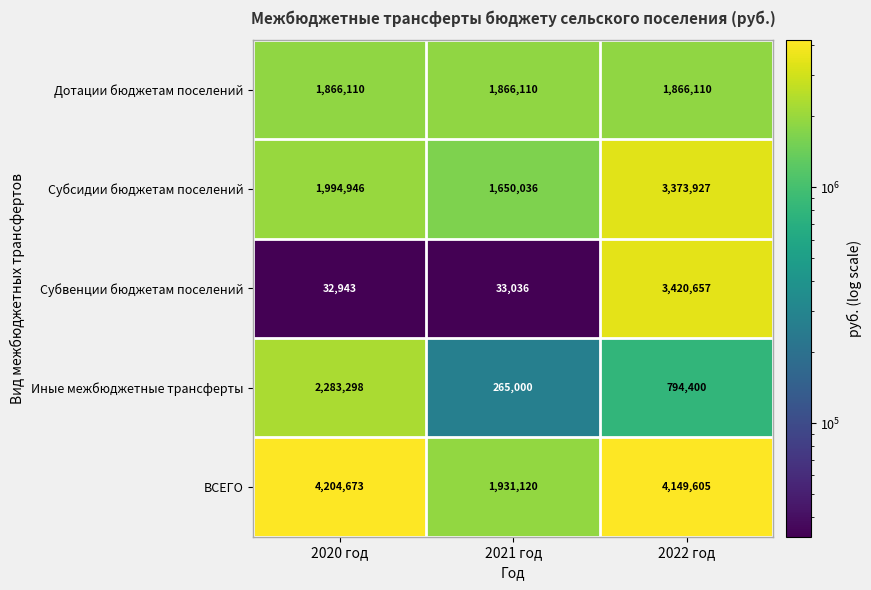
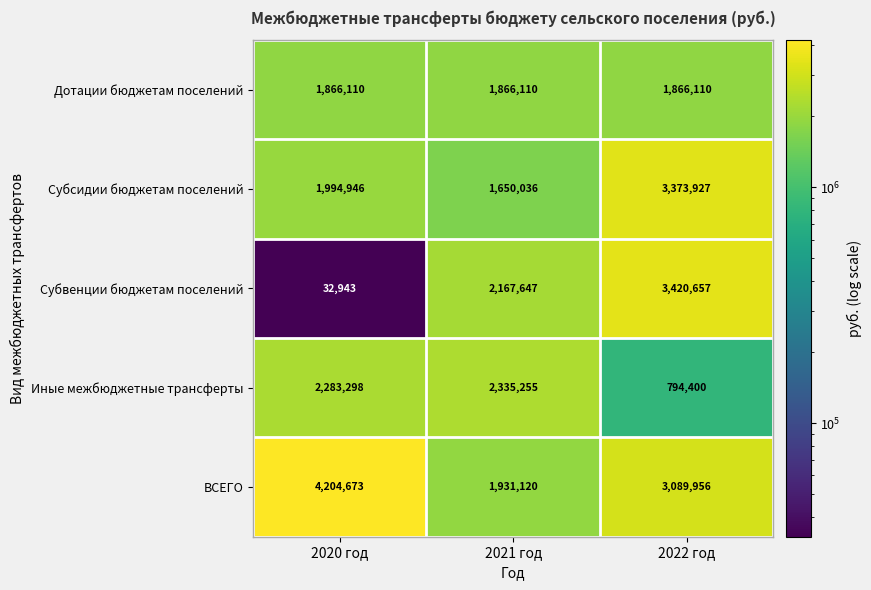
  {
    "Дотации бюджетам поселений": {
      "2020 год": "1,866,110",
      "2021 год": "1,866,110",
      "2022 год": "1,866,110"
    },
    "Субсидии бюджетам поселений": {
      "2020 год": "1,994,946",
      "2021 год": "1,650,036",
      "2022 год": "3,373,927"
    },
    "Субвенции бюджетам поселений": {
      "2020 год": "32,943",
-     "2021 год": "33,036",
+     "2021 год": "2,167,647",
      "2022 год": "3,420,657"
    },
    "Иные межбюджетные трансферты": {
      "2020 год": "2,283,298",
-     "2021 год": "265,000",
+     "2021 год": "2,335,255",
      "2022 год": "794,400"
    },
    "ВСЕГО": {
      "2020 год": "4,204,673",
      "2021 год": "1,931,120",
-     "2022 год": "4,149,605"
+     "2022 год": "3,089,956"
    }
  }
